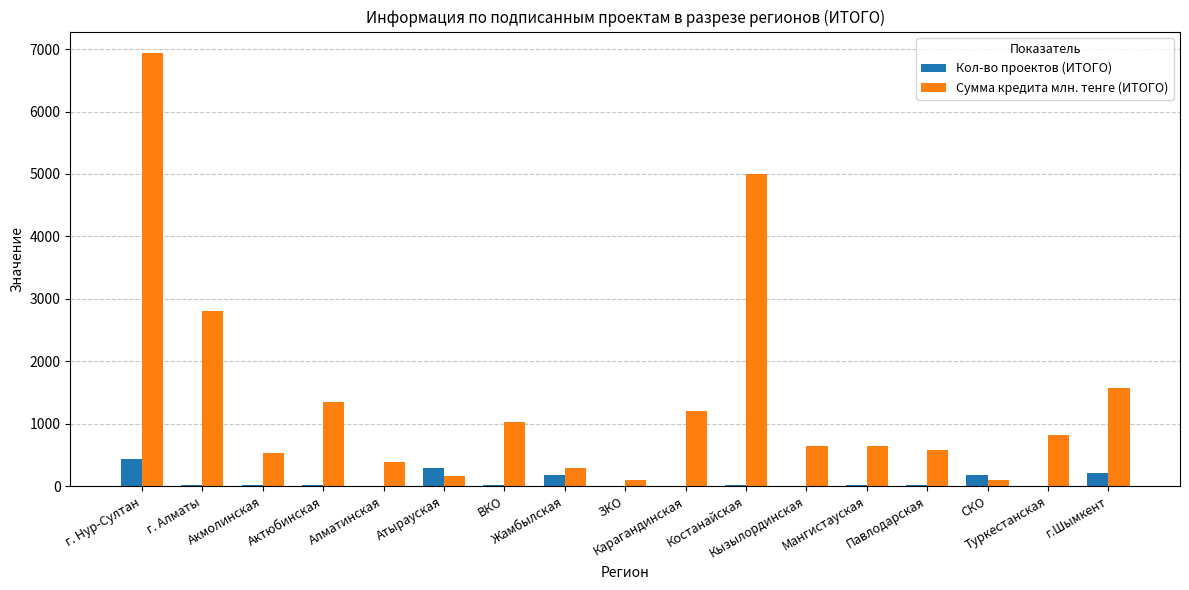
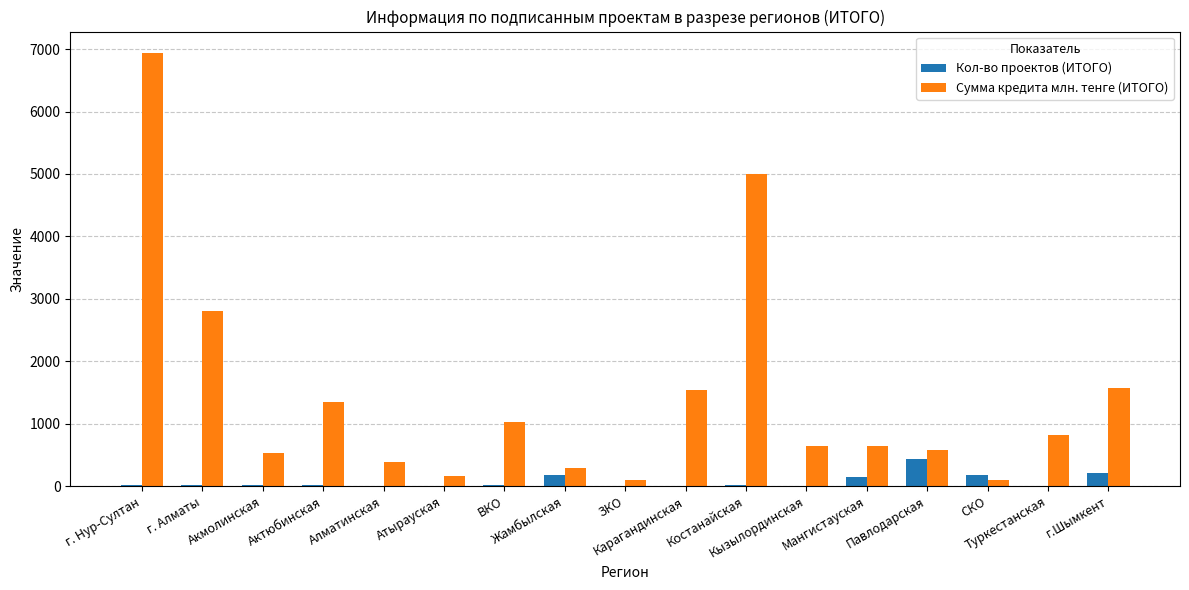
  {
    "Кол-во проектов (ИТОГО)": {
-     "г. Нур-Султан": 400,
-     "Атырауская": 300,
+     "г. Нур-Султан": 0,
+     "Атырауская": 0,
      "Жамбылская": 200,
-     "Мангистауская": 0,
-     "Павлодарская": 0,
+     "Мангистауская": 100,
+     "Павлодарская": 400,
      "СКО": 200,
      "г.Шымкент": 200
    },
    "Сумма кредита млн. тенге (ИТОГО)": {
      "г. Нур-Султан": 6900,
      "г. Алматы": 2800,
      "Акмолинская": 500,
      "Актюбинская": 1300,
      "Алматинская": 400,
      "Атырауская": 200,
      "ВКО": 1000,
      "Жамбылская": 300,
      "ЗКО": 100,
-     "Карагандинская": 1200,
+     "Карагандинская": 1500,
      "Костанайская": 5000,
      "Кызылординская": 600,
      "Мангистауская": 600,
      "Павлодарская": 600,
      "СКО": 100,
      "Туркестанская": 800,
      "г.Шымкент": 1600
    }
  }
